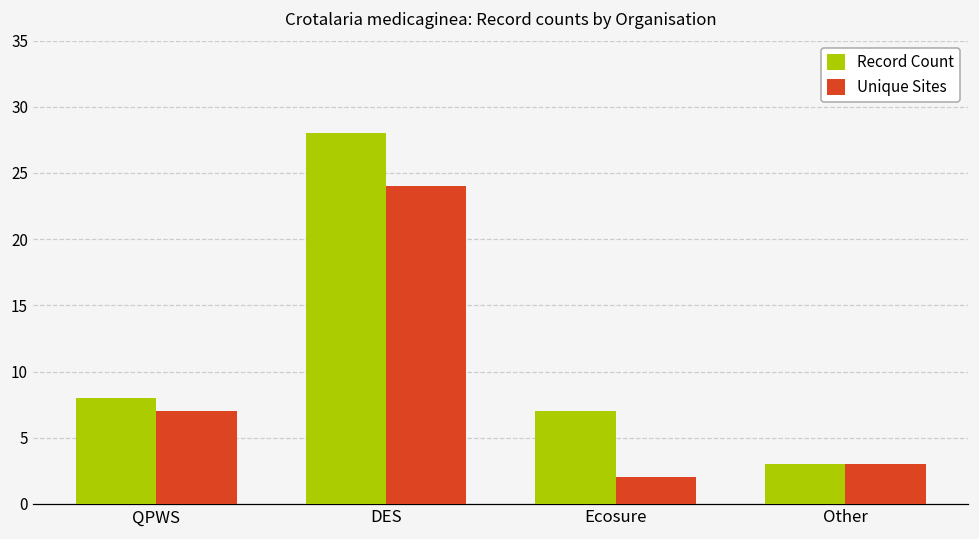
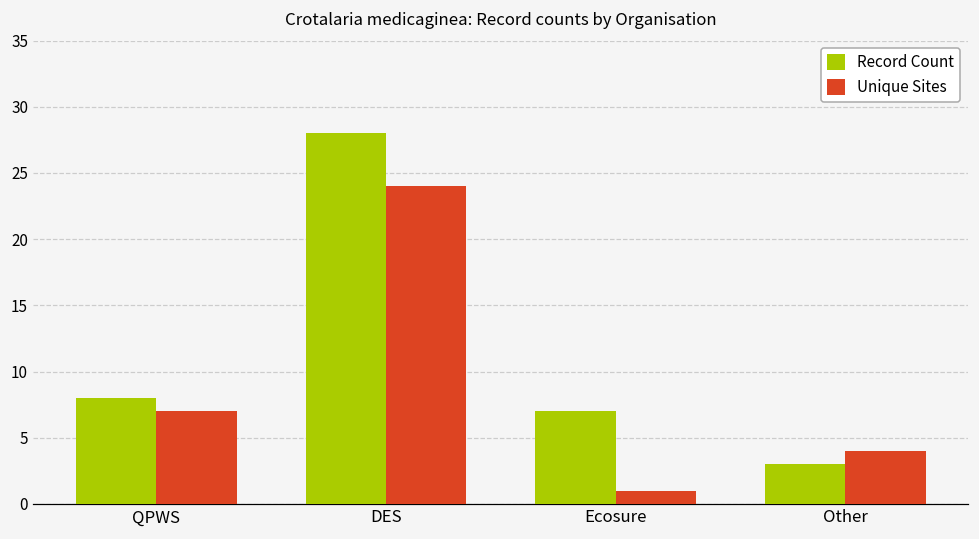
  {
    "Record Count": {
      "QPWS": 8,
      "DES": 28,
      "Ecosure": 7,
      "Other": 3
    },
    "Unique Sites": {
      "QPWS": 7,
      "DES": 24,
-     "Ecosure": 2,
-     "Other": 3
+     "Ecosure": 1,
+     "Other": 4
    }
  }
